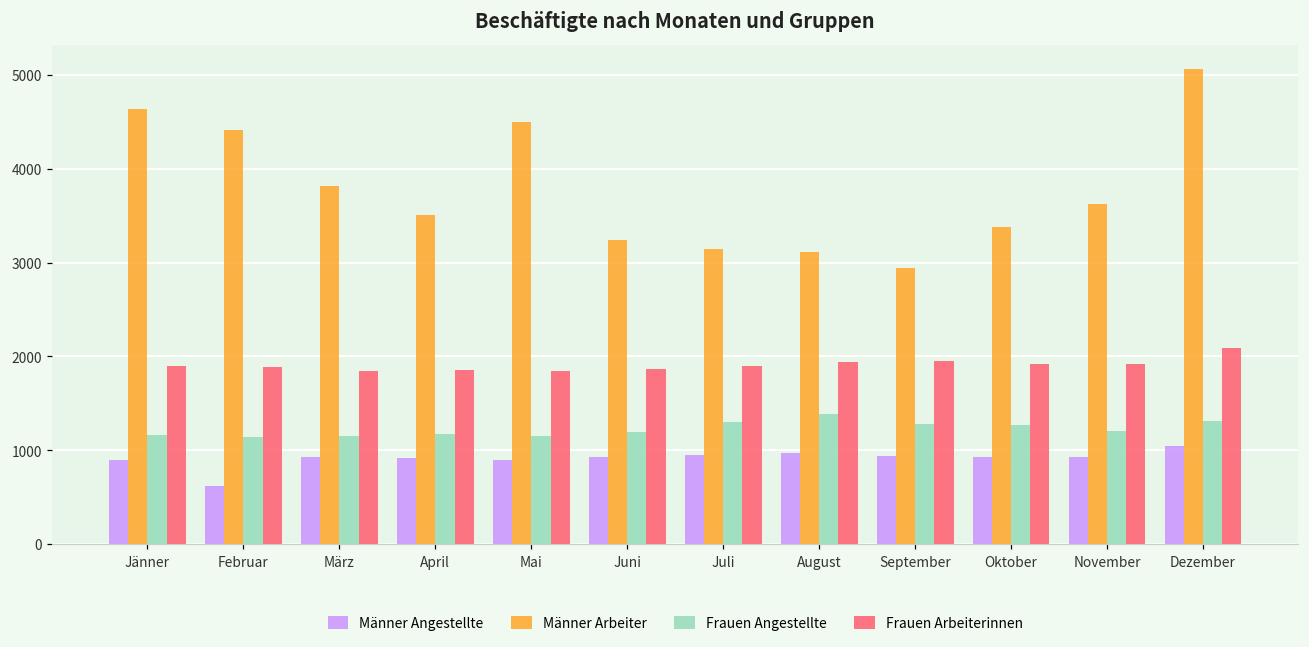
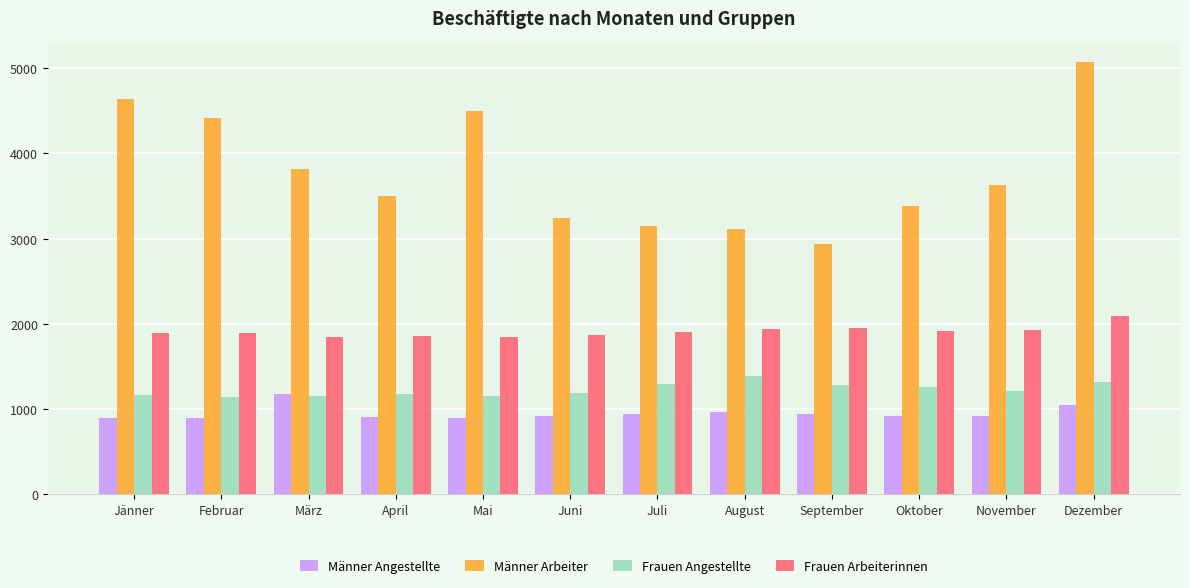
  {
    "Männer Angestellte": {
      "Jänner": 900,
-     "Februar": 600,
-     "März": 900,
+     "Februar": 900,
+     "März": 1200,
      "April": 900,
      "Mai": 900,
      "Juni": 900,
      "Juli": 900,
      "August": 1000,
      "September": 900,
      "Oktober": 900,
      "November": 900,
      "Dezember": 1000
    },
    "Männer Arbeiter": {
      "Jänner": 4600,
      "Februar": 4400,
      "März": 3800,
      "April": 3500,
      "Mai": 4500,
      "Juni": 3200,
      "Juli": 3100,
      "August": 3100,
      "September": 2900,
      "Oktober": 3400,
      "November": 3600,
      "Dezember": 5100
    },
    "Frauen Angestellte": {
      "Jänner": 1200,
      "Februar": 1100,
      "März": 1200,
      "April": 1200,
      "Mai": 1200,
      "Juni": 1200,
      "Juli": 1300,
      "August": 1400,
      "September": 1300,
      "Oktober": 1300,
      "November": 1200,
      "Dezember": 1300
    },
    "Frauen Arbeiterinnen": {
      "Jänner": 1900,
      "Februar": 1900,
      "März": 1800,
      "April": 1900,
      "Mai": 1800,
      "Juni": 1900,
      "Juli": 1900,
      "August": 1900,
      "September": 2000,
      "Oktober": 1900,
      "November": 1900,
      "Dezember": 2100
    }
  }
